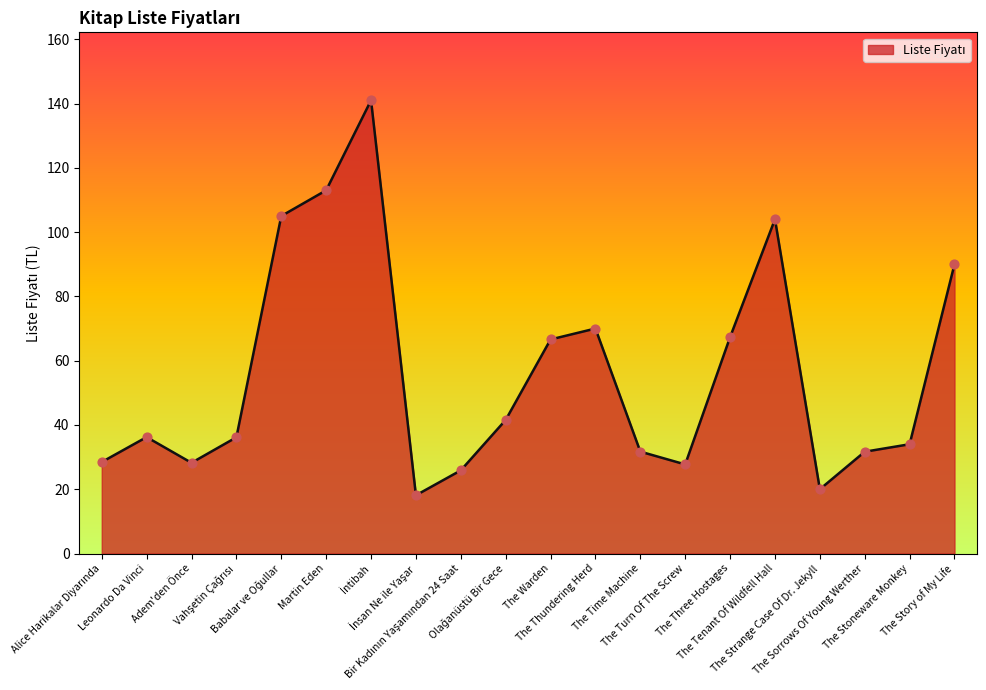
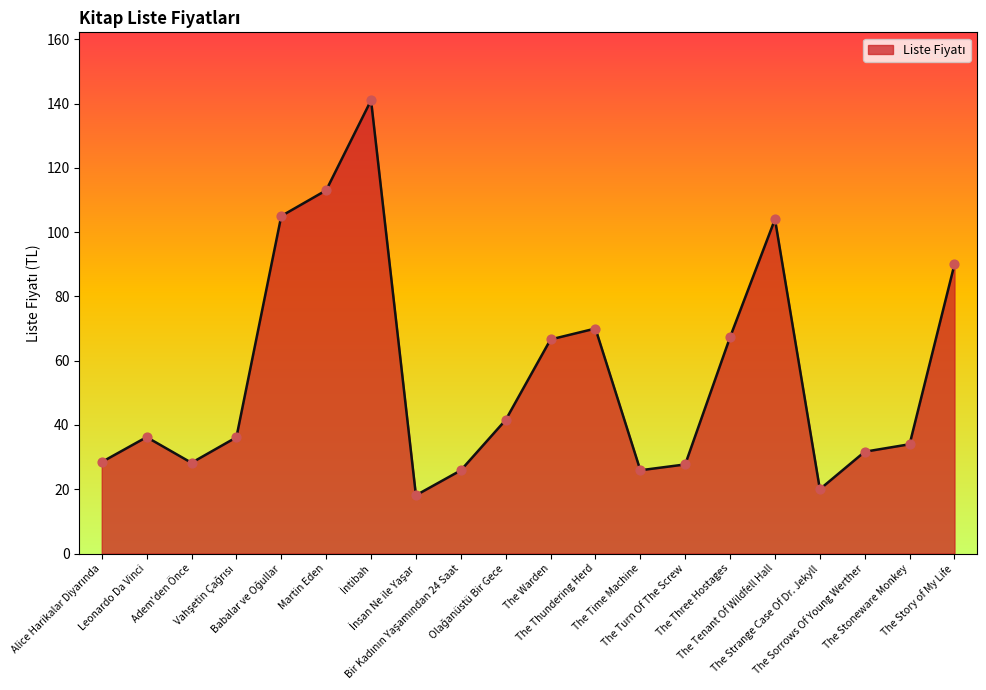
  {
    "Alice Harikalar Diyarında": 28,
    "Leonardo Da Vinci": 36,
    "Adem'den Önce": 28,
    "Vahşetin Çağrısı": 36,
    "Babalar ve Oğullar": 105,
    "Martin Eden": 113,
    "İntibah": 141,
    "İnsan Ne ile Yaşar": 18,
    "Bir Kadının Yaşamından 24 Saat": 26,
    "Olağanüstü Bir Gece": 42,
    "The Warden": 67,
    "The Thundering Herd": 70,
-   "The Time Machine": 32,
+   "The Time Machine": 26,
    "The Turn Of The Screw": 28,
    "The Three Hostages": 67,
    "The Tenant Of Wildfell Hall": 104,
    "The Strange Case Of Dr. Jekyll": 20,
    "The Sorrows Of Young Werther": 32,
    "The Stoneware Monkey": 34,
    "The Story of My Life": 90
  }
